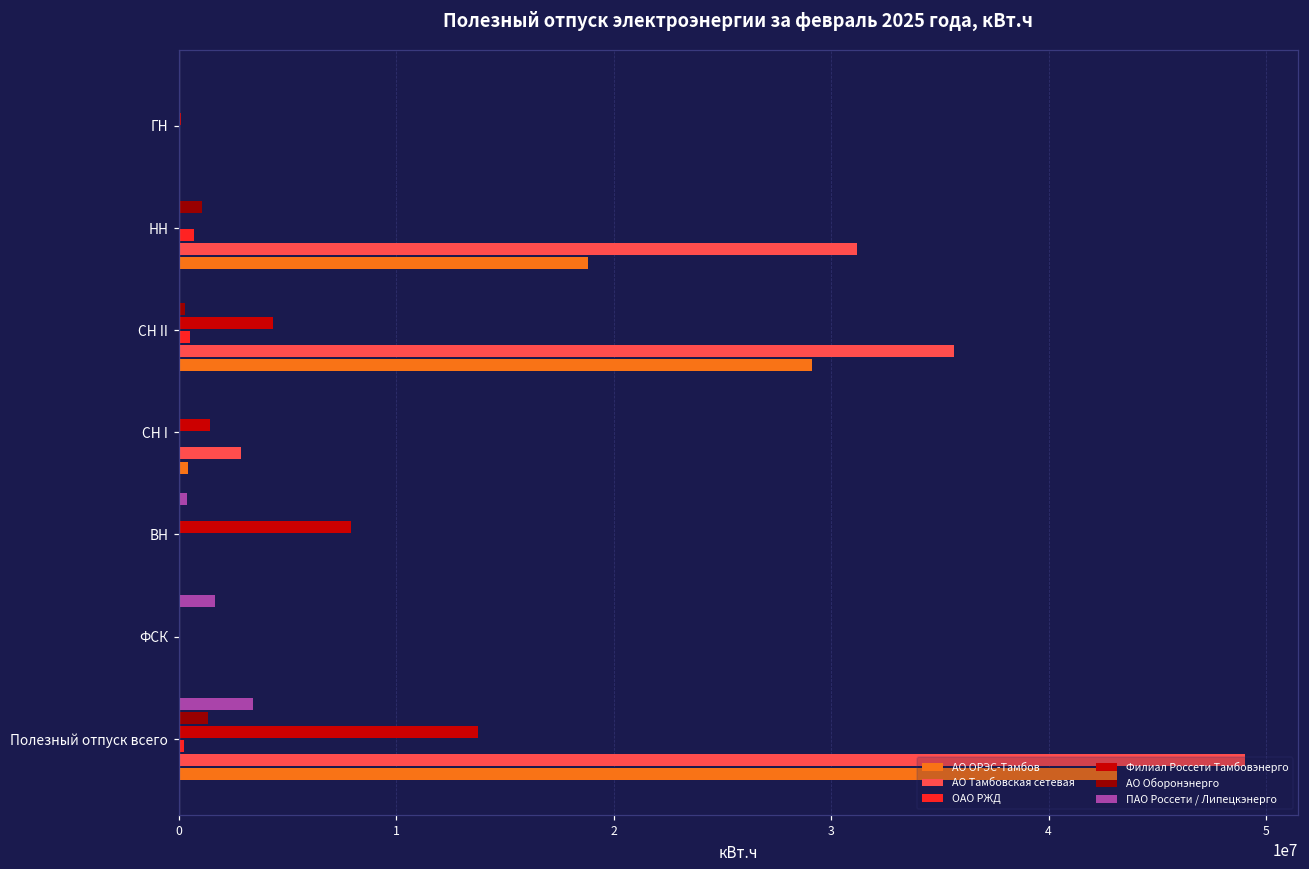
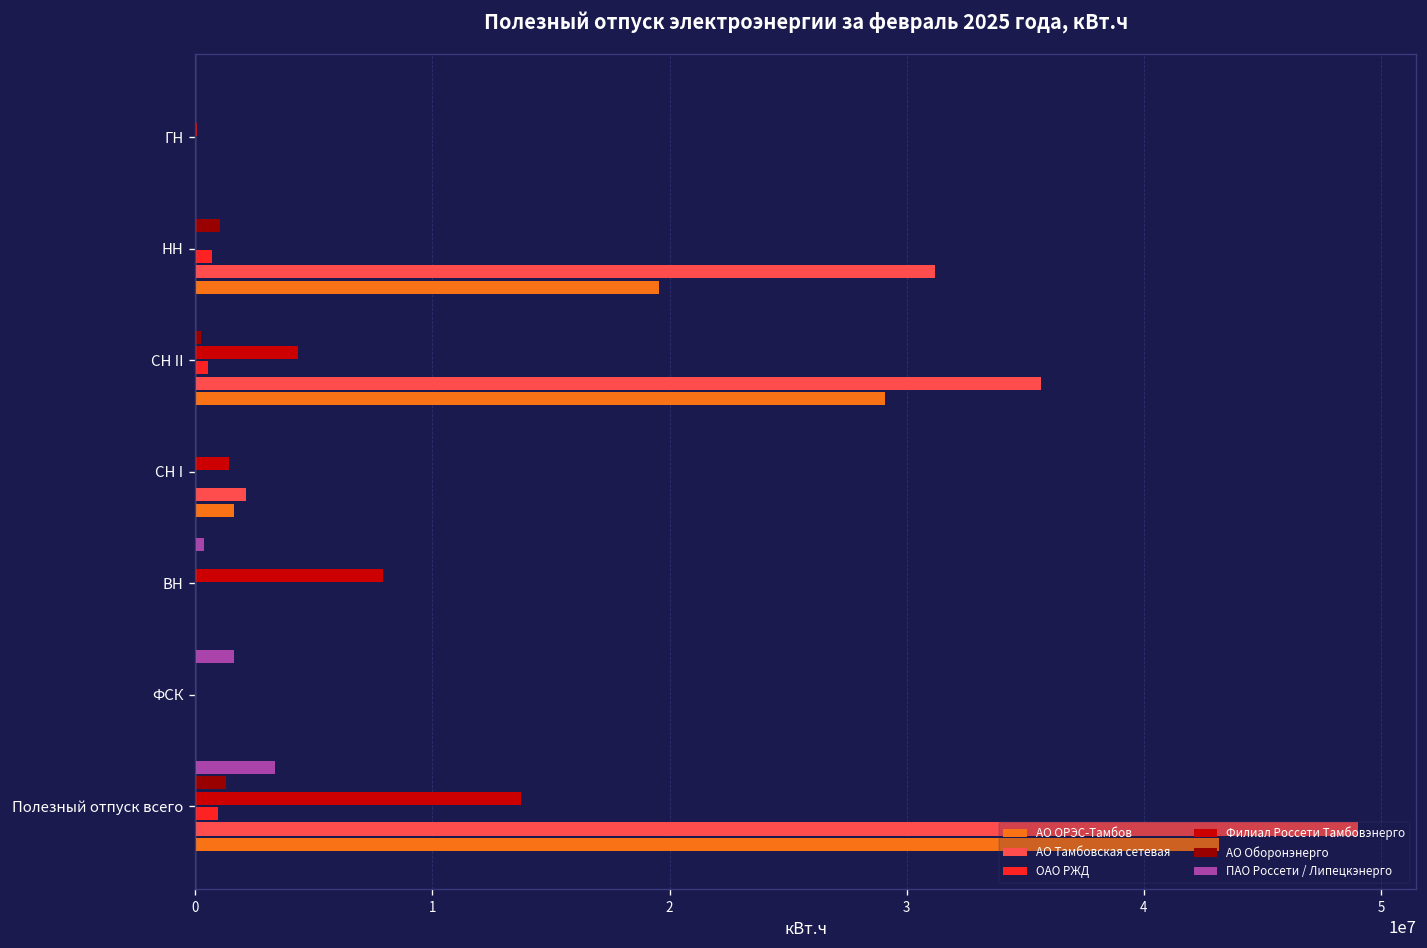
  {
    "АО ОРЭС-Тамбов": {
      "ГН": 0,
-     "НН": 18800000,
+     "НН": 19500000,
      "СН II": 29100000,
-     "СН I": 400000,
+     "СН I": 1600000,
      "ВН": 0,
      "ФСК": 0
    },
    "АО Тамбовская сетевая": {
      "ГН": 0,
      "НН": 31200000,
      "СН II": 35700000,
-     "СН I": 2800000,
+     "СН I": 2100000,
      "ВН": 0,
      "ФСК": 0
    },
    "ОАО РЖД": {
      "ГН": 0,
      "НН": 700000,
      "СН II": 500000,
      "СН I": 0,
      "ВН": 0,
      "ФСК": 0,
-     "Полезный отпуск всего": 200000
+     "Полезный отпуск всего": 1000000
    },
    "ПАО Россети / Липецкэнерго": {
      "ГН": 0,
      "НН": 0,
      "СН II": 0,
      "СН I": 0,
      "ВН": 400000,
      "ФСК": 1600000,
      "Полезный отпуск всего": 3400000
    }
  }
